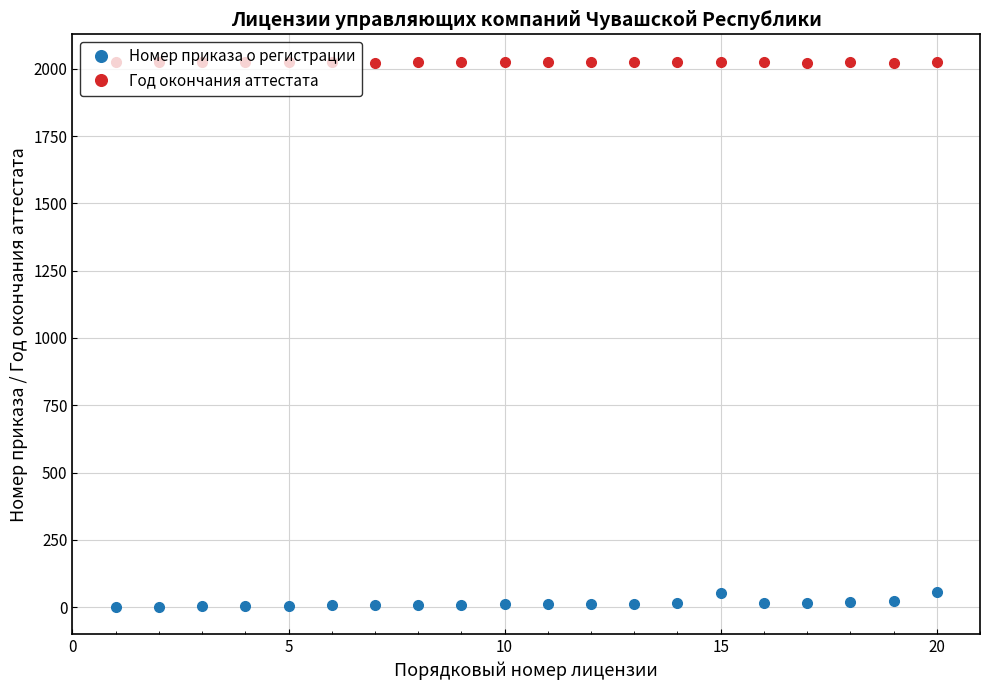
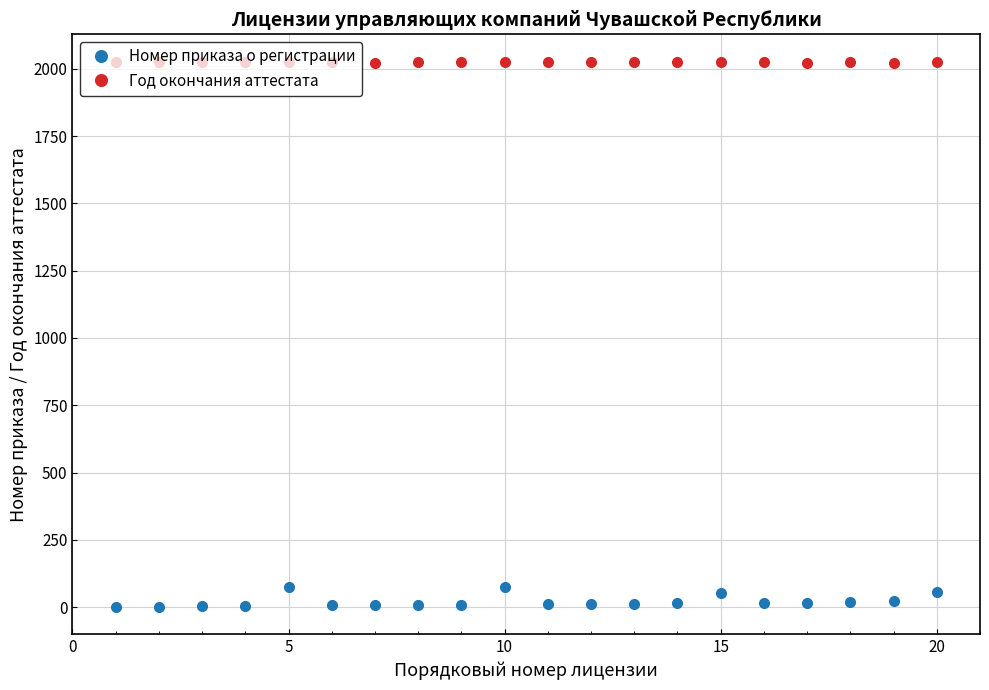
  {
    "Номер приказа о регистрации": {
-     "5": 10,
-     "10": 10,
+     "5": 70,
+     "10": 80,
      "15": 50,
      "20": 60
    },
    "Год окончания аттестата": {
      "10": 2030,
      "15": 2030,
      "20": 2030
    }
  }
